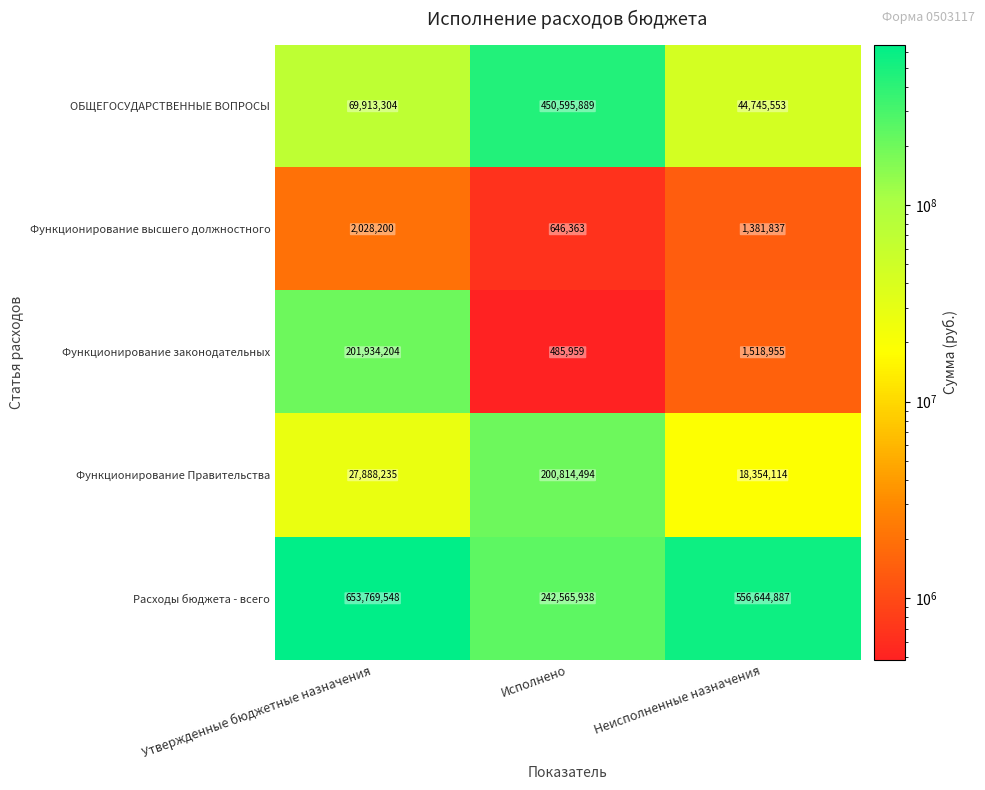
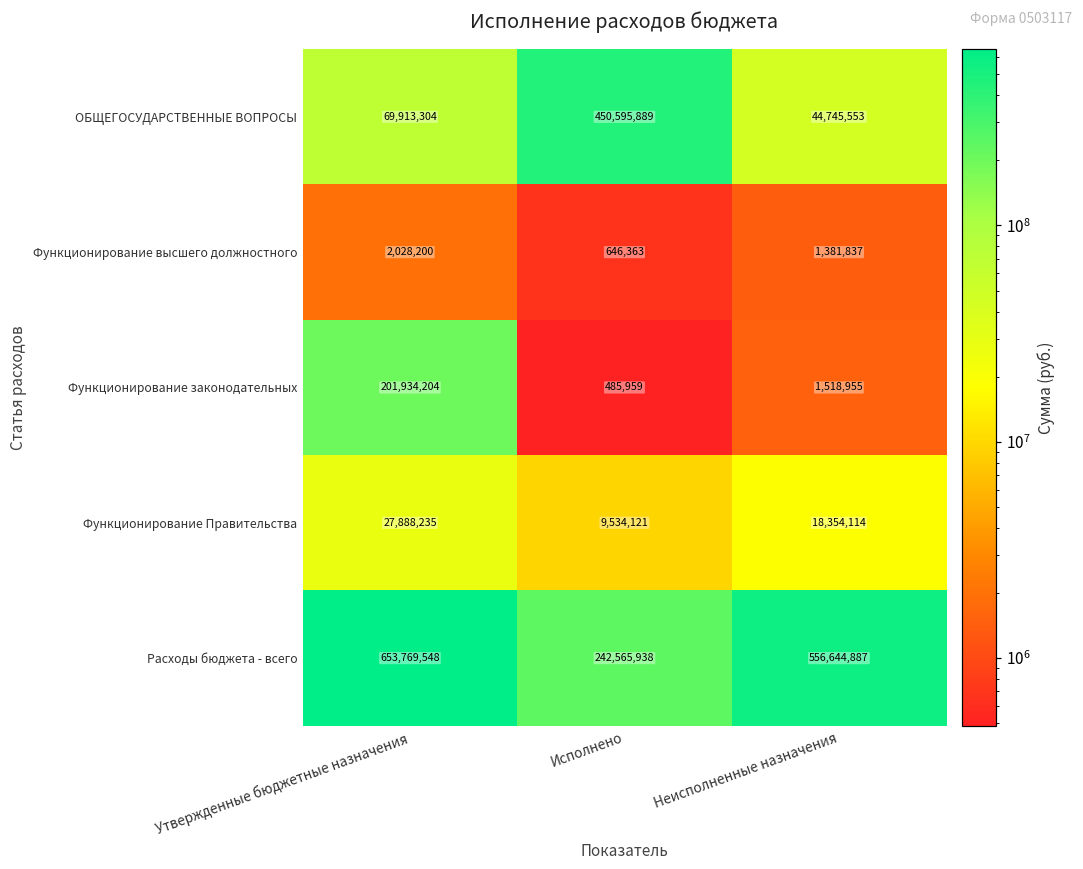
  {
    "Функционирование Правительства": {
-     "Исполнено": "200,814,494"
+     "Исполнено": "9,534,121"
    }
  }
